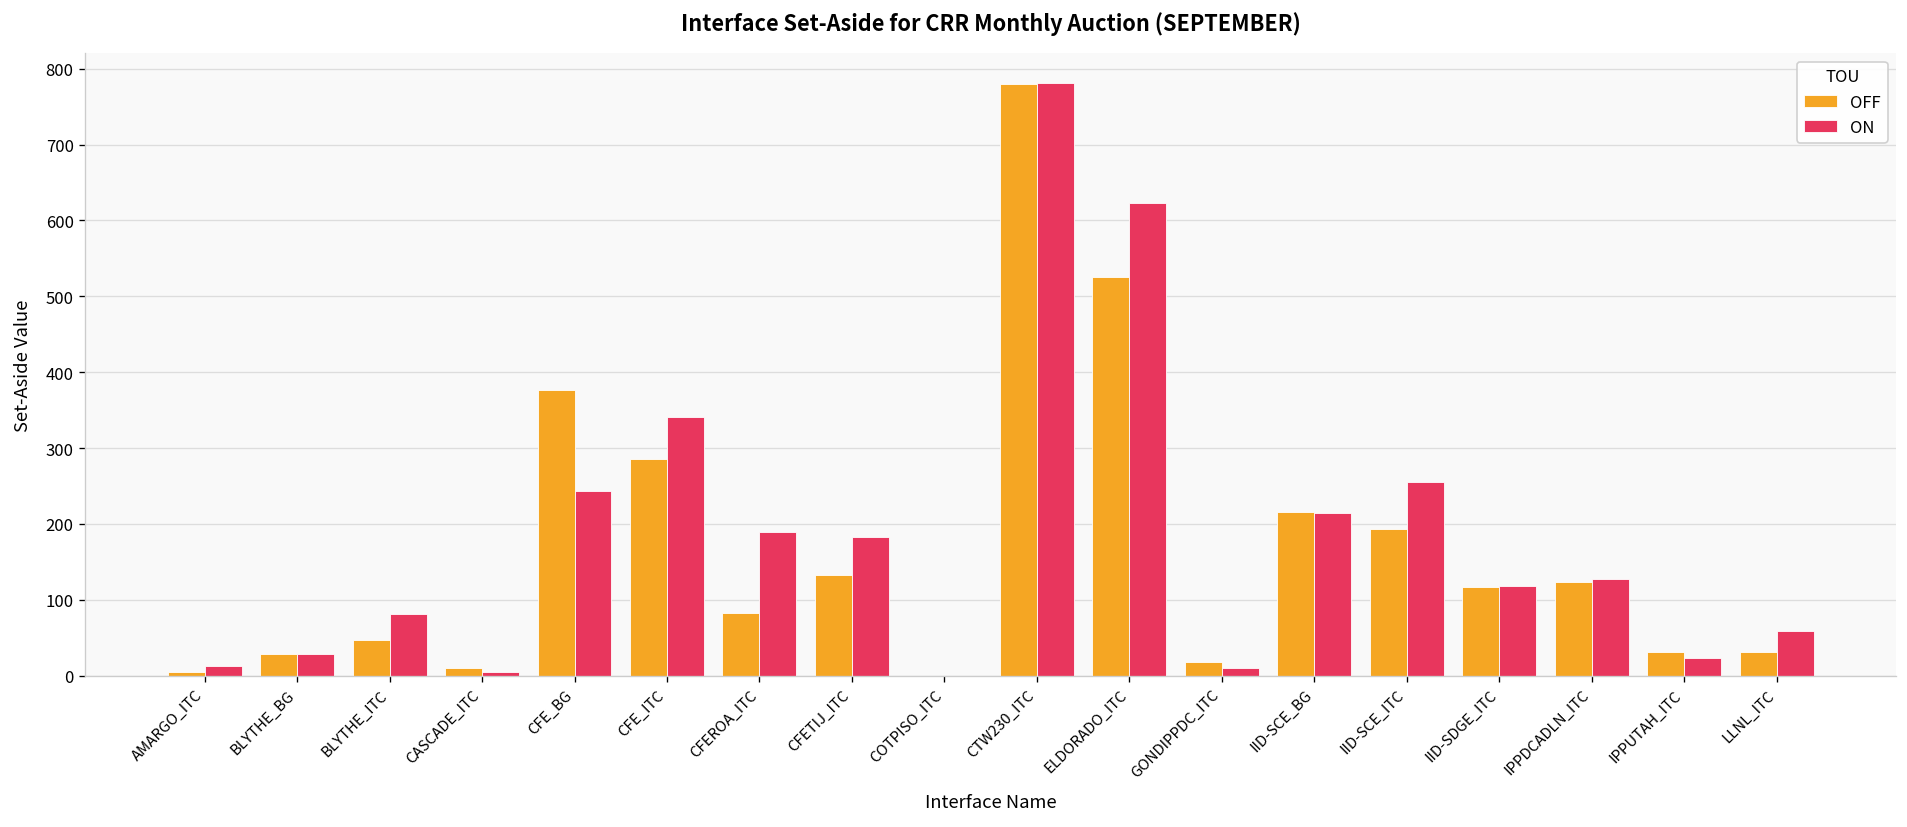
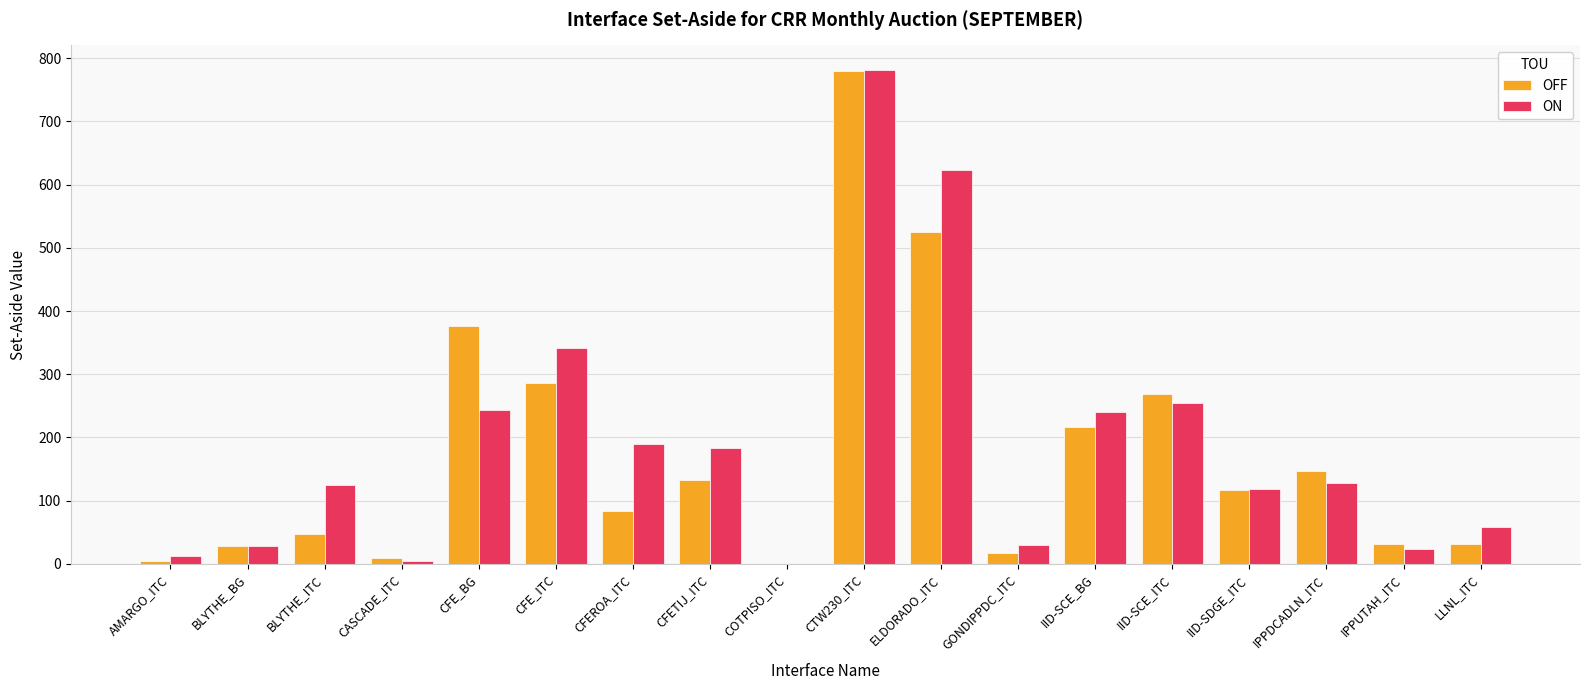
  {
    "OFF": {
      "AMARGO_ITC": 0,
      "BLYTHE_BG": 30,
      "BLYTHE_ITC": 50,
      "CASCADE_ITC": 10,
      "CFE_BG": 380,
      "CFE_ITC": 290,
      "CFEROA_ITC": 80,
      "CFETIJ_ITC": 130,
      "COTPISO_ITC": 0,
      "CTW230_ITC": 780,
      "ELDORADO_ITC": 520,
      "GONDIPPDC_ITC": 20,
      "IID-SCE_BG": 220,
-     "IID-SCE_ITC": 190,
+     "IID-SCE_ITC": 270,
      "IID-SDGE_ITC": 120,
-     "IPPDCADLN_ITC": 120,
+     "IPPDCADLN_ITC": 150,
      "IPPUTAH_ITC": 30,
      "LLNL_ITC": 30
    },
    "ON": {
      "AMARGO_ITC": 10,
      "BLYTHE_BG": 30,
-     "BLYTHE_ITC": 80,
+     "BLYTHE_ITC": 120,
      "CASCADE_ITC": 10,
      "CFE_BG": 240,
      "CFE_ITC": 340,
      "CFEROA_ITC": 190,
      "CFETIJ_ITC": 180,
      "COTPISO_ITC": 0,
      "CTW230_ITC": 780,
      "ELDORADO_ITC": 620,
-     "GONDIPPDC_ITC": 10,
-     "IID-SCE_BG": 220,
+     "GONDIPPDC_ITC": 30,
+     "IID-SCE_BG": 240,
      "IID-SCE_ITC": 250,
      "IID-SDGE_ITC": 120,
      "IPPDCADLN_ITC": 130,
      "IPPUTAH_ITC": 20,
      "LLNL_ITC": 60
    }
  }
